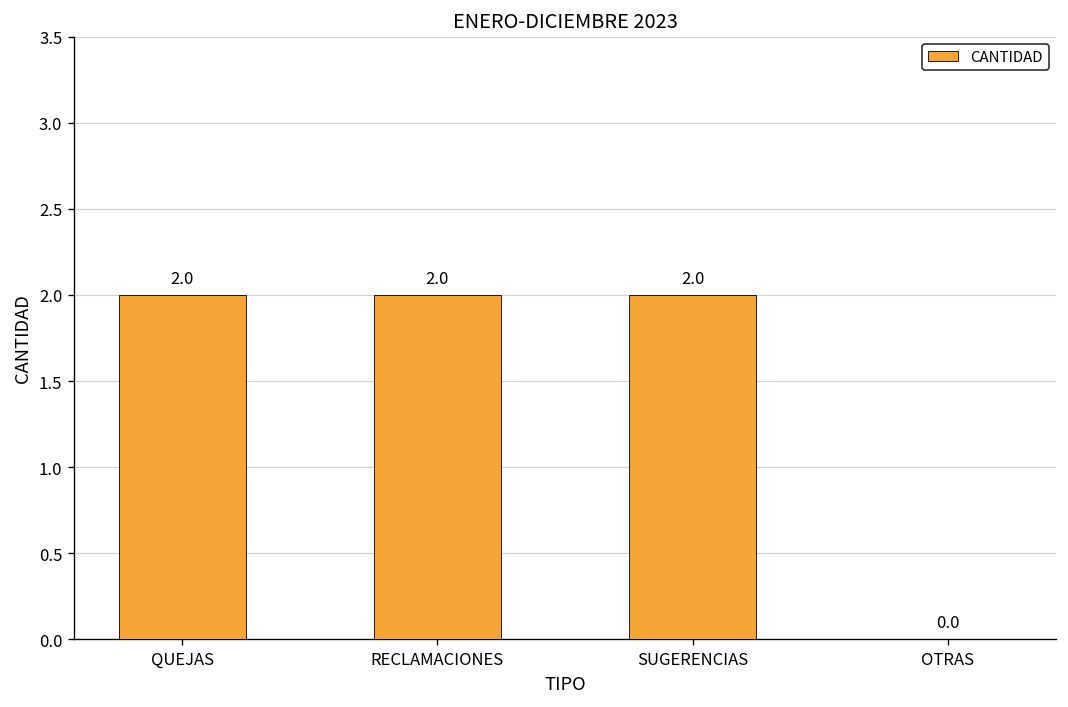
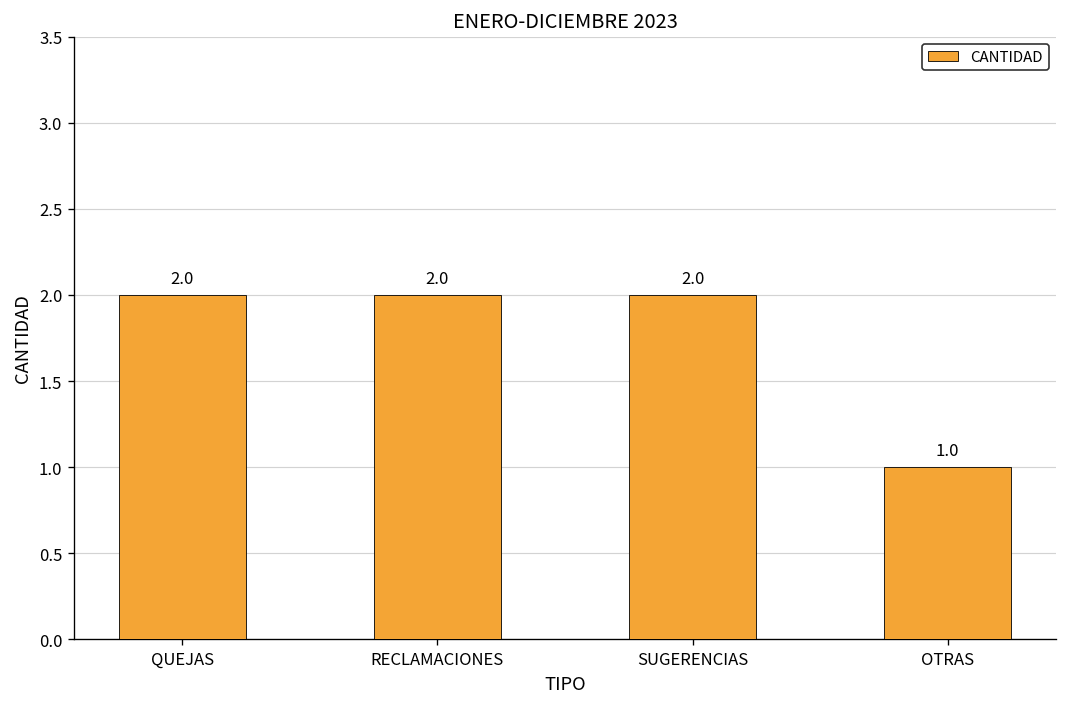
  {
    "QUEJAS": 2.0,
    "RECLAMACIONES": 2.0,
    "SUGERENCIAS": 2.0,
-   "OTRAS": 0.0
+   "OTRAS": 1.0
  }
